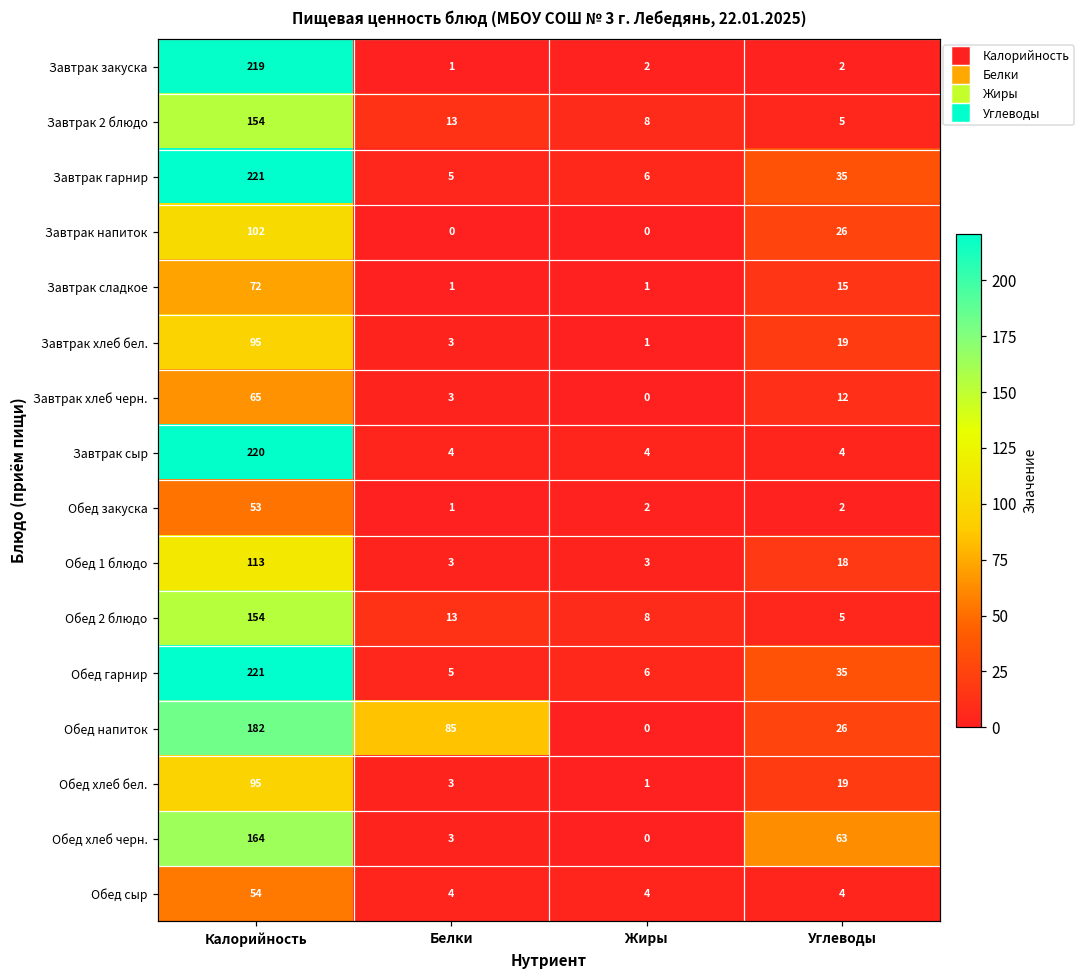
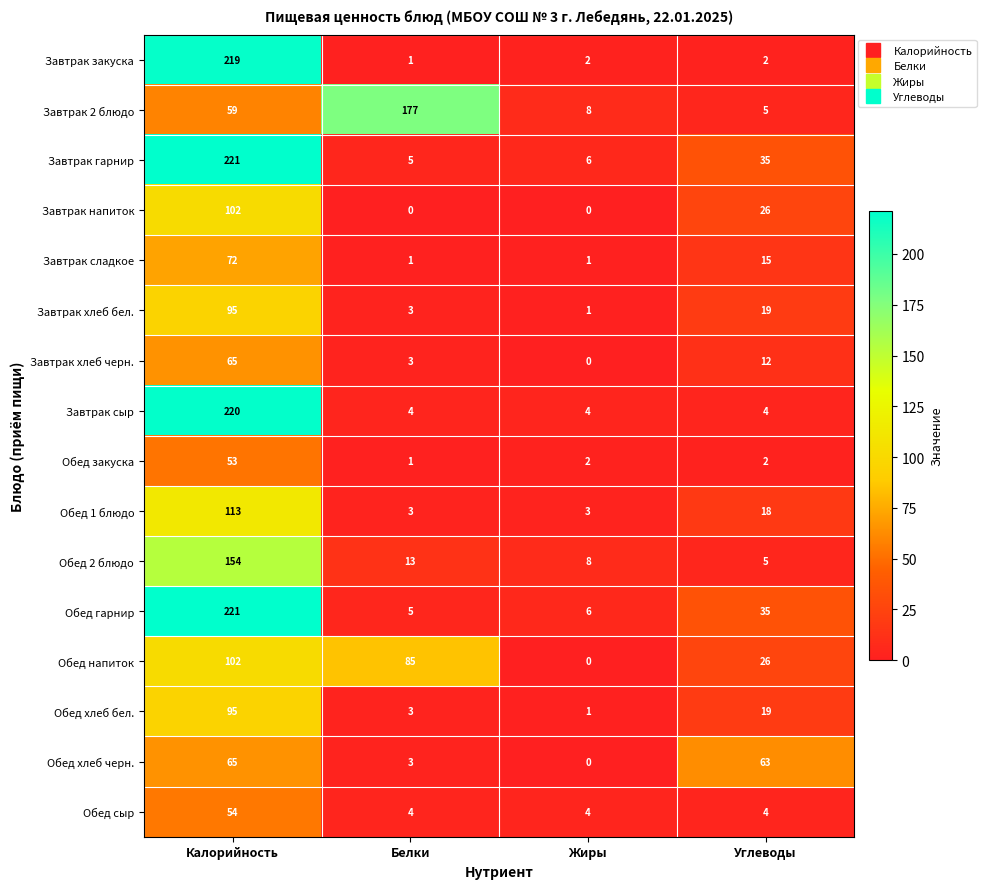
  {
    "Завтрак закуска": {
      "Калорийность": 219,
      "Белки": 1,
      "Жиры": 2,
      "Углеводы": 2
    },
    "Завтрак 2 блюдо": {
-     "Калорийность": 154,
-     "Белки": 13,
+     "Калорийность": 59,
+     "Белки": 177,
      "Жиры": 8,
      "Углеводы": 5
    },
    "Завтрак гарнир": {
      "Калорийность": 221,
      "Белки": 5,
      "Жиры": 6,
      "Углеводы": 35
    },
    "Завтрак напиток": {
      "Калорийность": 102,
      "Белки": 0,
      "Жиры": 0,
      "Углеводы": 26
    },
    "Завтрак сладкое": {
      "Калорийность": 72,
      "Белки": 1,
      "Жиры": 1,
      "Углеводы": 15
    },
    "Завтрак хлеб бел.": {
      "Калорийность": 95,
      "Белки": 3,
      "Жиры": 1,
      "Углеводы": 19
    },
    "Завтрак хлеб черн.": {
      "Калорийность": 65,
      "Белки": 3,
      "Жиры": 0,
      "Углеводы": 12
    },
    "Завтрак сыр": {
      "Калорийность": 220,
      "Белки": 4,
      "Жиры": 4,
      "Углеводы": 4
    },
    "Обед закуска": {
      "Калорийность": 53,
      "Белки": 1,
      "Жиры": 2,
      "Углеводы": 2
    },
    "Обед 1 блюдо": {
      "Калорийность": 113,
      "Белки": 3,
      "Жиры": 3,
      "Углеводы": 18
    },
    "Обед 2 блюдо": {
      "Калорийность": 154,
      "Белки": 13,
      "Жиры": 8,
      "Углеводы": 5
    },
    "Обед гарнир": {
      "Калорийность": 221,
      "Белки": 5,
      "Жиры": 6,
      "Углеводы": 35
    },
    "Обед напиток": {
-     "Калорийность": 182,
+     "Калорийность": 102,
      "Белки": 85,
      "Жиры": 0,
      "Углеводы": 26
    },
    "Обед хлеб бел.": {
      "Калорийность": 95,
      "Белки": 3,
      "Жиры": 1,
      "Углеводы": 19
    },
    "Обед хлеб черн.": {
-     "Калорийность": 164,
+     "Калорийность": 65,
      "Белки": 3,
      "Жиры": 0,
      "Углеводы": 63
    },
    "Обед сыр": {
      "Калорийность": 54,
      "Белки": 4,
      "Жиры": 4,
      "Углеводы": 4
    }
  }
